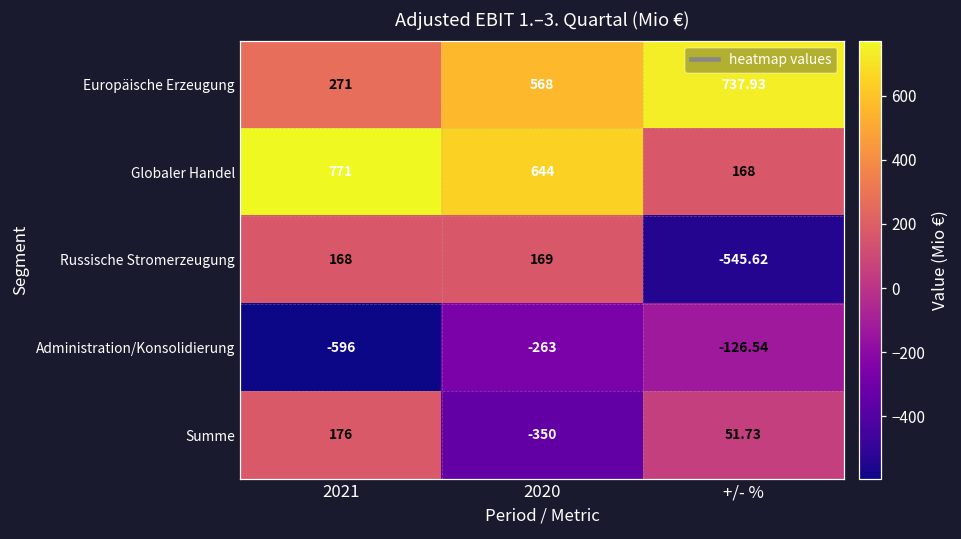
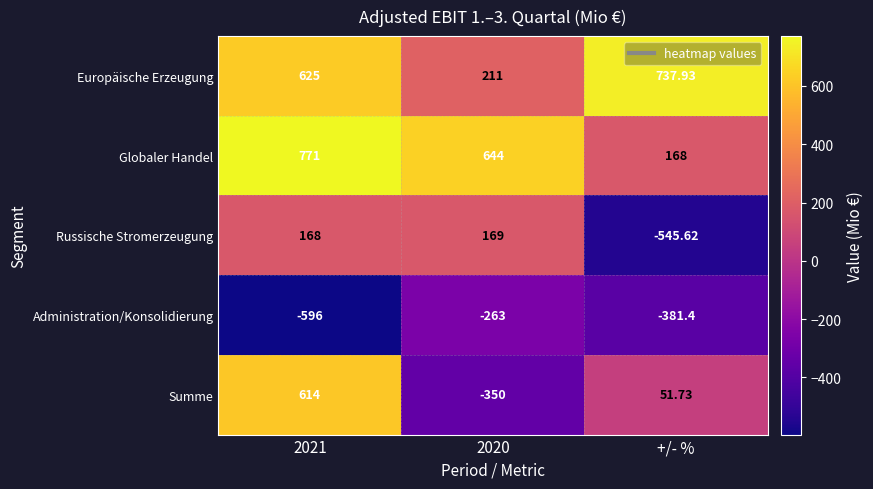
  {
    "Europäische Erzeugung": {
-     "2021": 271,
-     "2020": 568,
+     "2021": 625,
+     "2020": 211,
      "+/- %": 737.93
    },
    "Globaler Handel": {
      "2021": 771,
      "2020": 644,
      "+/- %": 168
    },
    "Russische Stromerzeugung": {
      "2021": 168,
      "2020": 169,
      "+/- %": -545.62
    },
    "Administration/Konsolidierung": {
      "2021": -596,
      "2020": -263,
-     "+/- %": -126.54
+     "+/- %": -381.4
    },
    "Summe": {
-     "2021": 176,
+     "2021": 614,
      "2020": -350,
      "+/- %": 51.73
    }
  }
